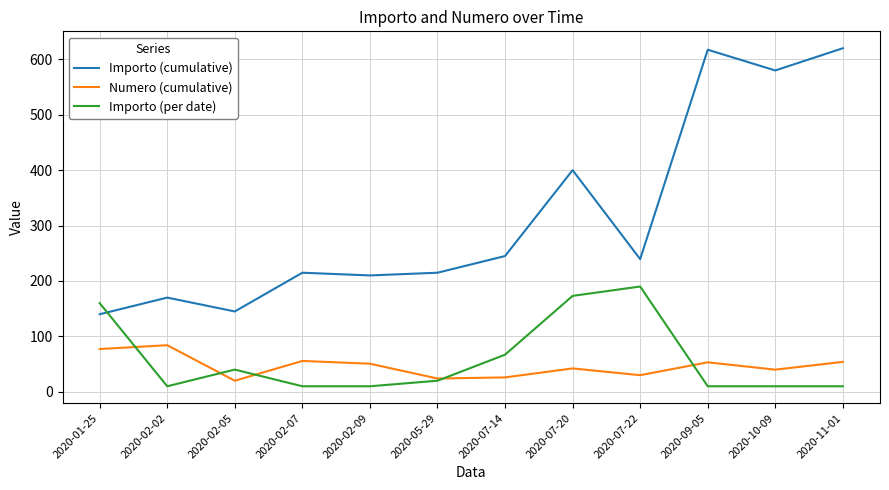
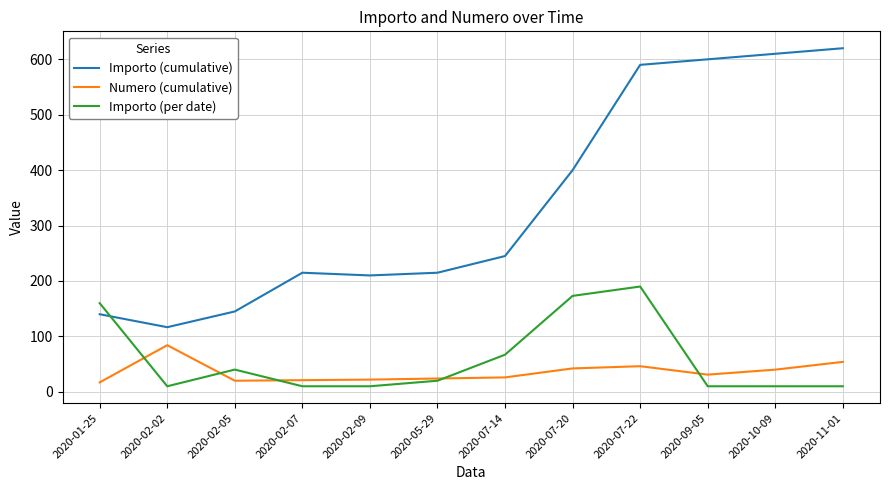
  {
    "Importo (cumulative)": {
      "2020-01-25": 140,
-     "2020-02-02": 170,
+     "2020-02-02": 120,
      "2020-02-05": 150,
      "2020-02-07": 210,
      "2020-02-09": 210,
      "2020-05-29": 210,
      "2020-07-14": 250,
      "2020-07-20": 400,
-     "2020-07-22": 240,
-     "2020-09-05": 620,
-     "2020-10-09": 580,
+     "2020-07-22": 590,
+     "2020-09-05": 600,
+     "2020-10-09": 610,
      "2020-11-01": 620
    },
    "Numero (cumulative)": {
-     "2020-01-25": 80,
+     "2020-01-25": 20,
      "2020-02-02": 80,
      "2020-02-05": 20,
-     "2020-02-07": 60,
-     "2020-02-09": 50,
+     "2020-02-07": 20,
+     "2020-02-09": 20,
      "2020-07-14": 30,
      "2020-07-20": 40,
-     "2020-07-22": 30,
-     "2020-09-05": 50,
+     "2020-07-22": 50,
+     "2020-09-05": 30,
      "2020-10-09": 40,
      "2020-11-01": 50
    },
    "Importo (per date)": {
      "2020-01-25": 160,
      "2020-02-02": 10,
      "2020-02-05": 40,
      "2020-02-07": 10,
      "2020-02-09": 10,
      "2020-07-14": 70,
      "2020-07-20": 170,
      "2020-07-22": 190,
      "2020-09-05": 10,
      "2020-10-09": 10,
      "2020-11-01": 10
    }
  }
